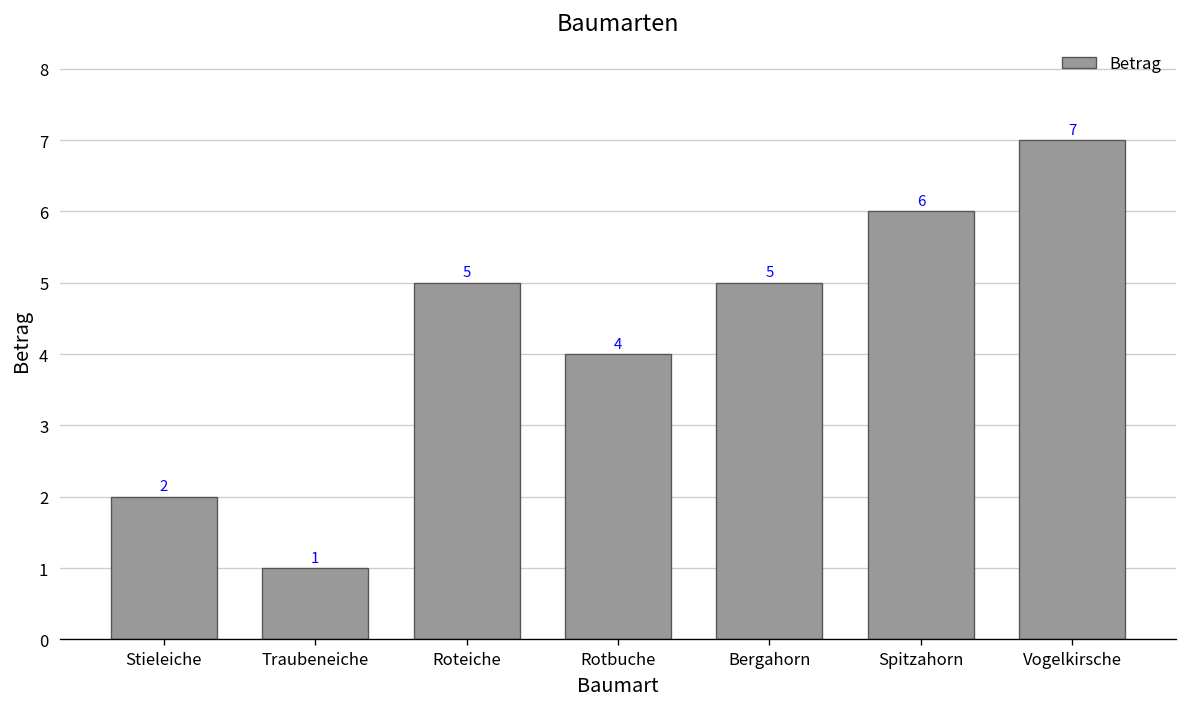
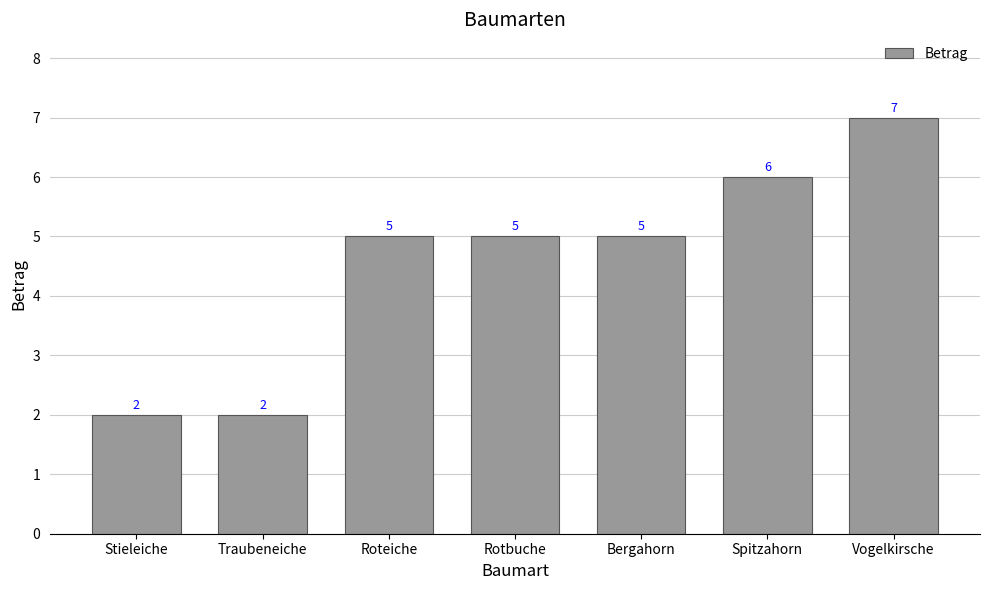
  {
    "Stieleiche": 2,
-   "Traubeneiche": 1,
+   "Traubeneiche": 2,
    "Roteiche": 5,
-   "Rotbuche": 4,
+   "Rotbuche": 5,
    "Bergahorn": 5,
    "Spitzahorn": 6,
    "Vogelkirsche": 7
  }
